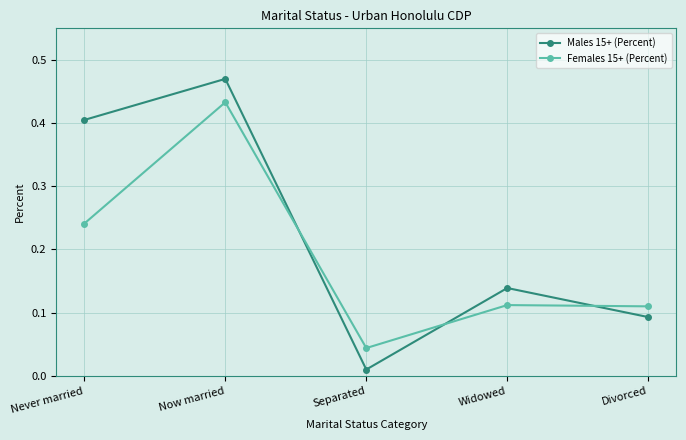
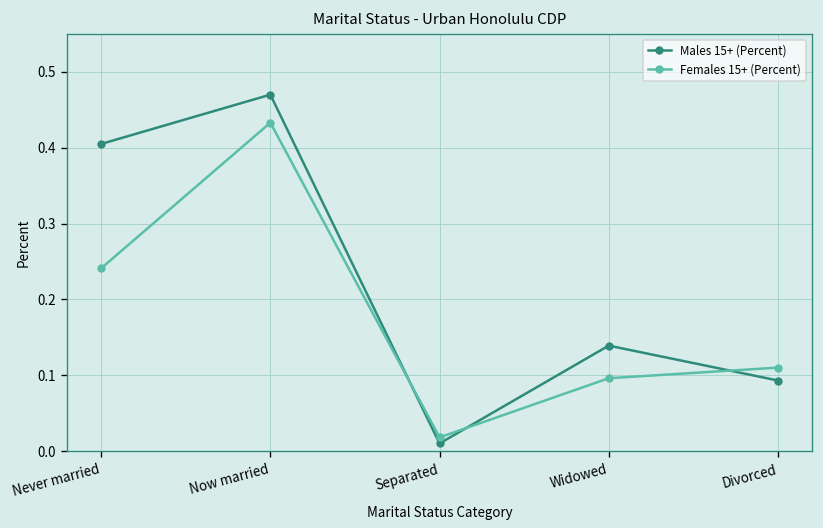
  {
    "Males 15+ (Percent)": {
      "Never married": 0.41,
      "Now married": 0.47,
      "Separated": 0.01,
      "Widowed": 0.14,
      "Divorced": 0.09
    },
    "Females 15+ (Percent)": {
      "Never married": 0.24,
      "Now married": 0.43,
-     "Separated": 0.04,
-     "Widowed": 0.11,
+     "Separated": 0.02,
+     "Widowed": 0.10,
      "Divorced": 0.11
    }
  }
